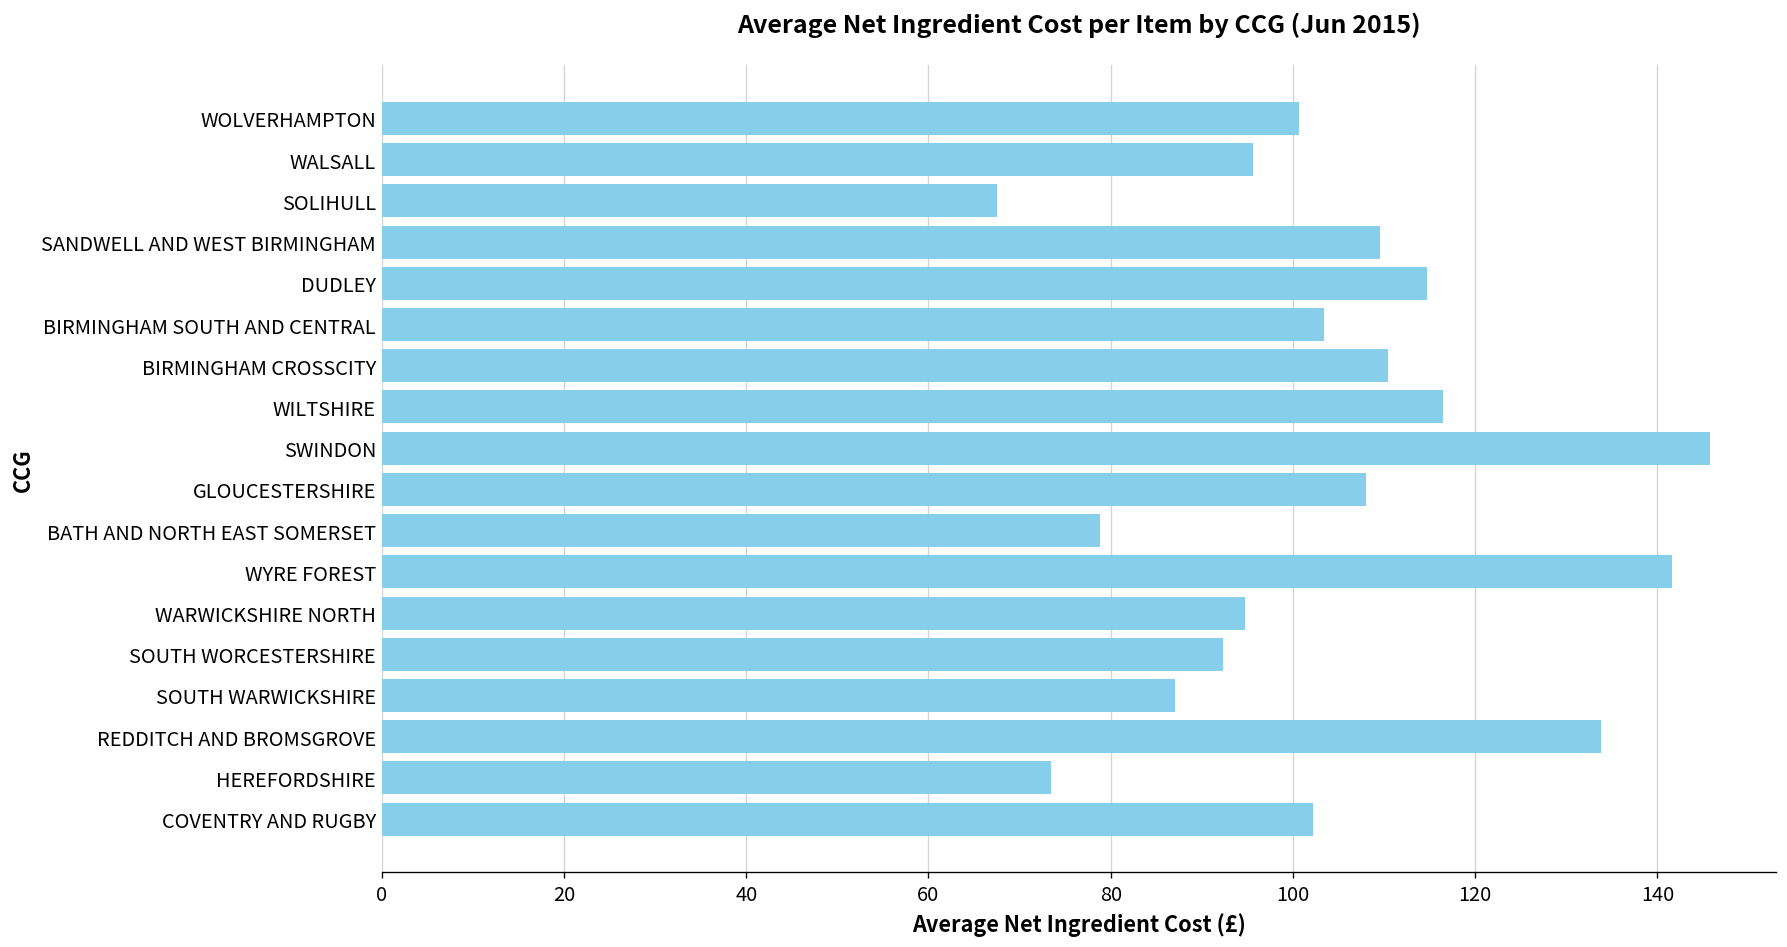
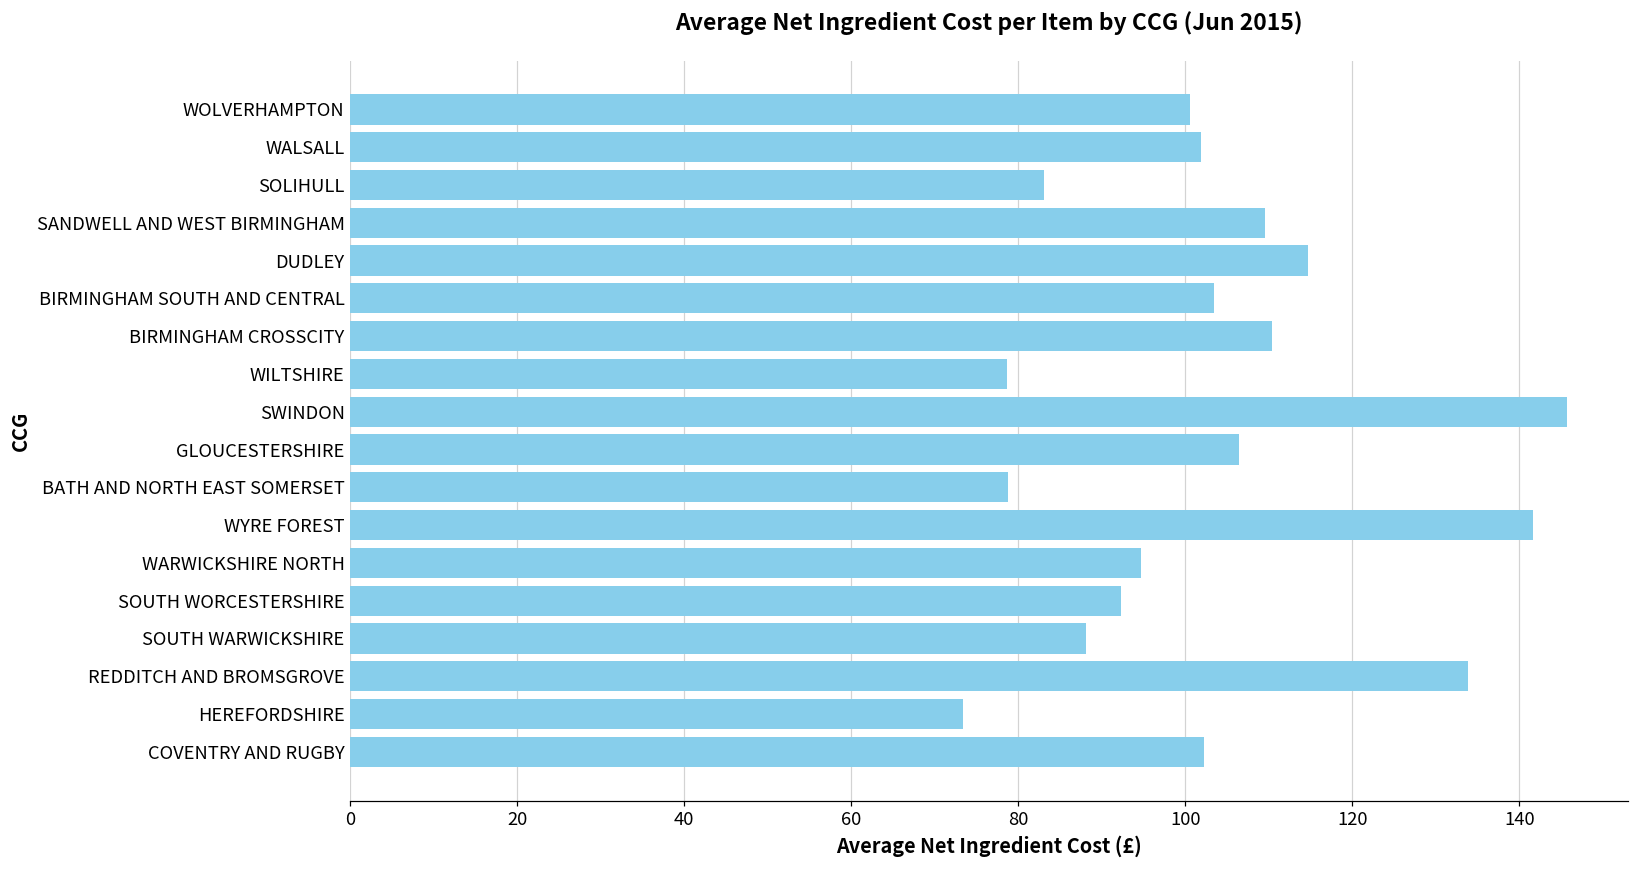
  {
    "WOLVERHAMPTON": 101,
-   "WALSALL": 96,
-   "SOLIHULL": 68,
+   "WALSALL": 102,
+   "SOLIHULL": 83,
    "SANDWELL AND WEST BIRMINGHAM": 110,
    "DUDLEY": 115,
    "BIRMINGHAM SOUTH AND CENTRAL": 103,
    "BIRMINGHAM CROSSCITY": 110,
-   "WILTSHIRE": 117,
+   "WILTSHIRE": 79,
    "SWINDON": 146,
-   "GLOUCESTERSHIRE": 108,
+   "GLOUCESTERSHIRE": 106,
    "BATH AND NORTH EAST SOMERSET": 79,
    "WYRE FOREST": 142,
    "WARWICKSHIRE NORTH": 95,
    "SOUTH WORCESTERSHIRE": 92,
-   "SOUTH WARWICKSHIRE": 87,
+   "SOUTH WARWICKSHIRE": 88,
    "REDDITCH AND BROMSGROVE": 134,
    "HEREFORDSHIRE": 73,
    "COVENTRY AND RUGBY": 102
  }
